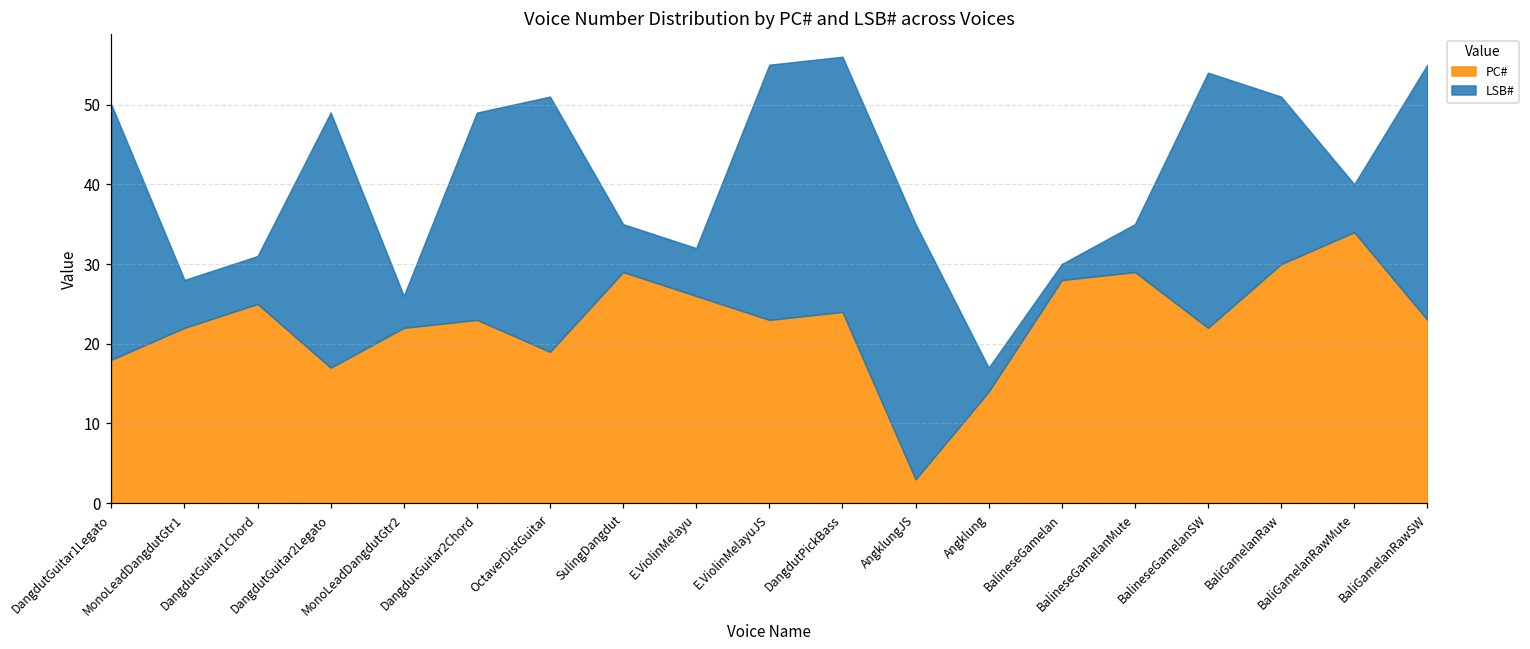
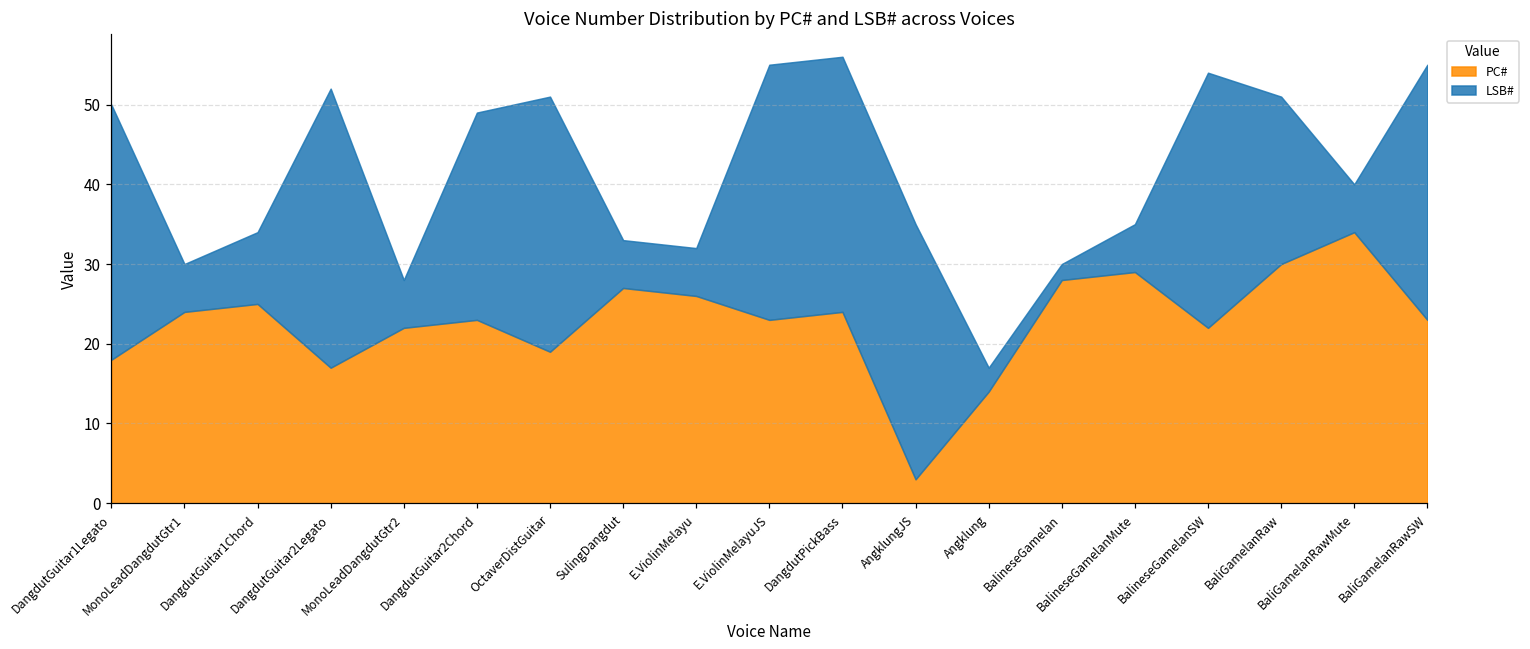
  {
    "PC#": {
      "DangdutGuitar1Legato": 18,
-     "MonoLeadDangdutGtr1": 22,
+     "MonoLeadDangdutGtr1": 24,
      "DangdutGuitar1Chord": 25,
      "DangdutGuitar2Legato": 17,
      "MonoLeadDangdutGtr2": 22,
      "DangdutGuitar2Chord": 23,
      "OctaverDistGuitar": 19,
-     "SulingDangdut": 29,
+     "SulingDangdut": 27,
      "E.ViolinMelayu": 26,
      "E.ViolinMelayuJS": 23,
      "DangdutPickBass": 24,
      "AngklungJS": 3,
      "Angklung": 14,
      "BalineseGamelan": 28,
      "BalineseGamelanMute": 29,
      "BalineseGamelanSW": 22,
      "BaliGamelanRaw": 30,
      "BaliGamelanRawMute": 34,
      "BaliGamelanRawSW": 23
    },
    "LSB#": {
      "DangdutGuitar1Legato": 32,
      "MonoLeadDangdutGtr1": 6,
-     "DangdutGuitar1Chord": 6,
-     "DangdutGuitar2Legato": 32,
-     "MonoLeadDangdutGtr2": 4,
+     "DangdutGuitar1Chord": 9,
+     "DangdutGuitar2Legato": 35,
+     "MonoLeadDangdutGtr2": 6,
      "DangdutGuitar2Chord": 26,
      "OctaverDistGuitar": 32,
      "SulingDangdut": 6,
      "E.ViolinMelayu": 6,
      "E.ViolinMelayuJS": 32,
      "DangdutPickBass": 32,
      "AngklungJS": 32,
      "Angklung": 3,
      "BalineseGamelan": 2,
      "BalineseGamelanMute": 6,
      "BalineseGamelanSW": 32,
      "BaliGamelanRaw": 21,
      "BaliGamelanRawMute": 6,
      "BaliGamelanRawSW": 32
    }
  }
